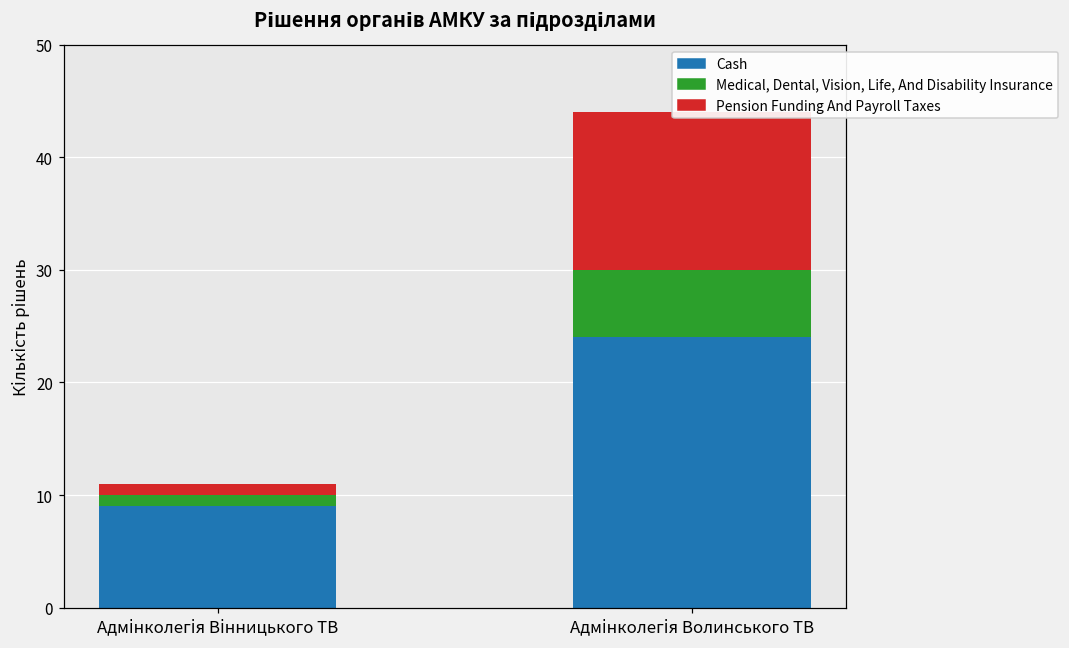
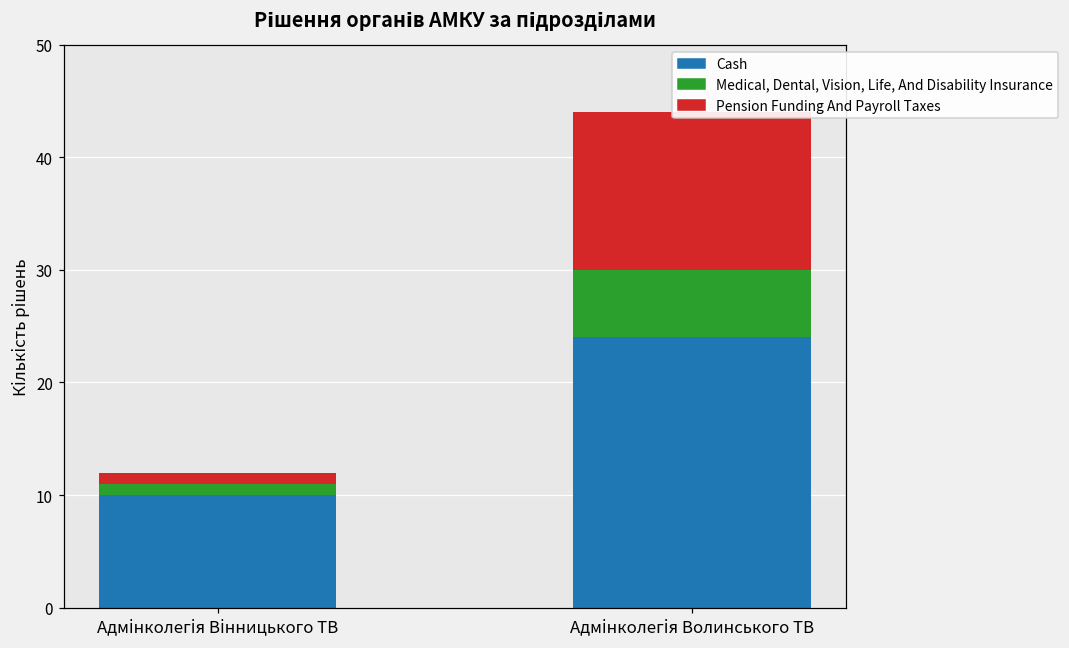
  {
    "Cash": {
-     "Адмінколегія Вінницького ТВ": 9,
+     "Адмінколегія Вінницького ТВ": 10,
      "Адмінколегія Волинського ТВ": 24
    },
    "Medical, Dental, Vision, Life, And Disability Insurance": {
      "Адмінколегія Вінницького ТВ": 1,
      "Адмінколегія Волинського ТВ": 6
    },
    "Pension Funding And Payroll Taxes": {
      "Адмінколегія Вінницького ТВ": 1
    }
  }
